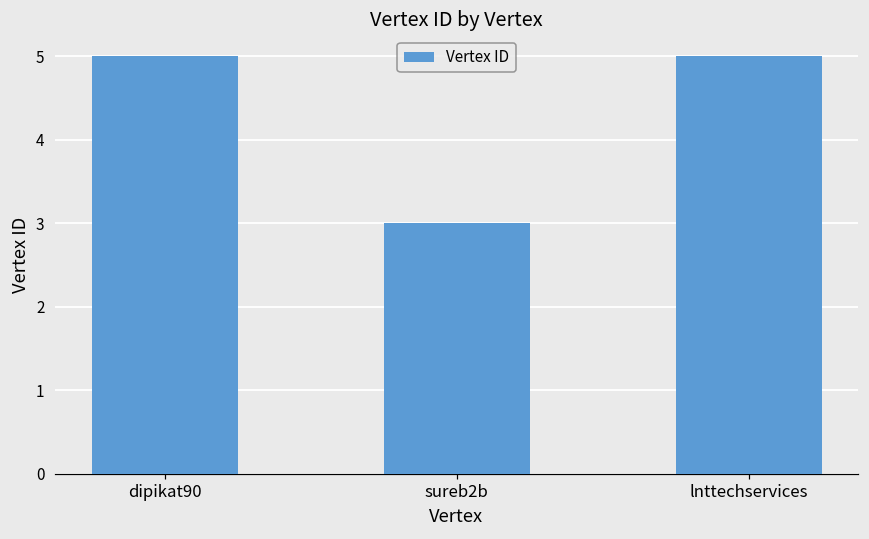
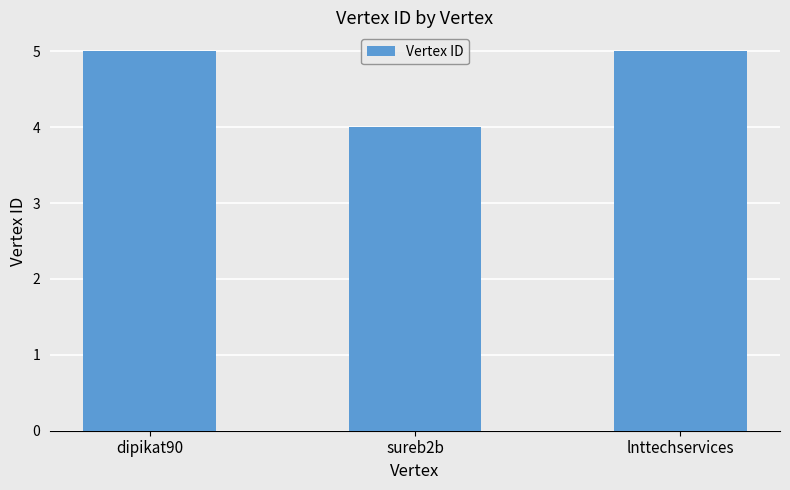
  {
    "dipikat90": 5,
-   "sureb2b": 3,
+   "sureb2b": 4,
    "lnttechservices": 5
  }
